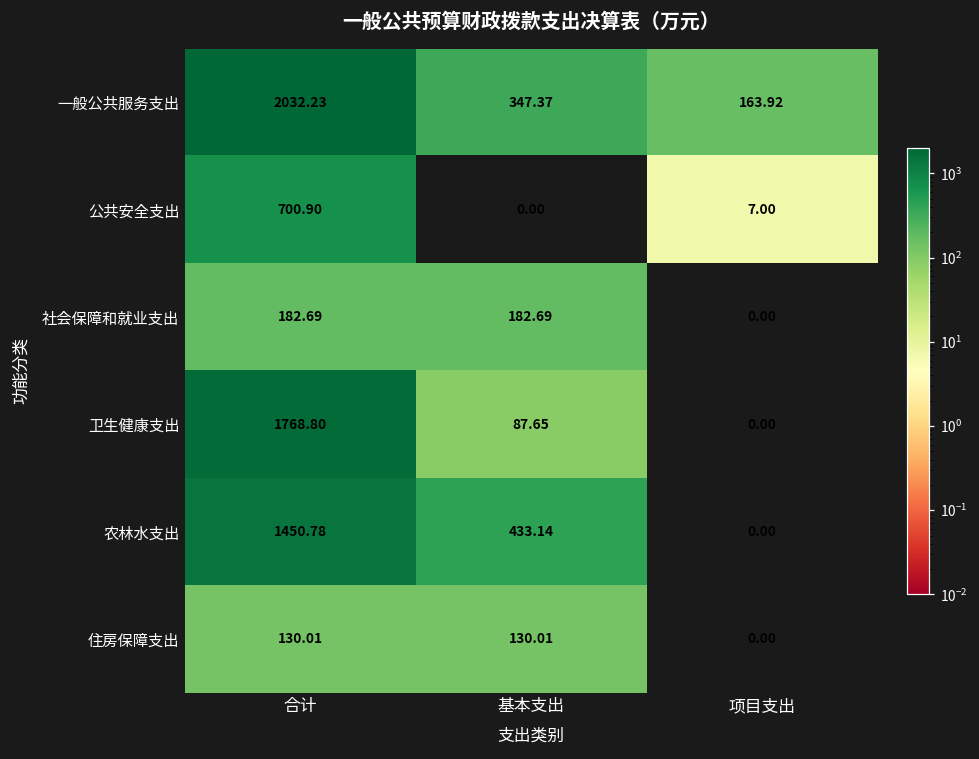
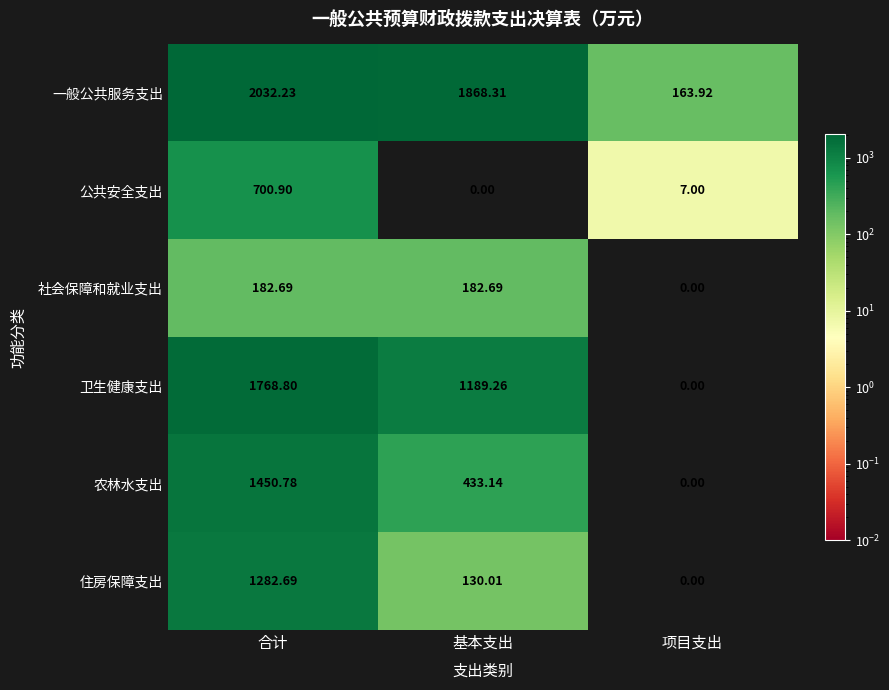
  {
    "一般公共服务支出": {
      "合计": 2032.23,
-     "基本支出": 347.37,
+     "基本支出": 1868.31,
      "项目支出": 163.92
    },
    "公共安全支出": {
      "合计": 700.90,
      "项目支出": 7.00
    },
    "社会保障和就业支出": {
      "合计": 182.69,
      "基本支出": 182.69
    },
    "卫生健康支出": {
      "合计": 1768.80,
-     "基本支出": 87.65
+     "基本支出": 1189.26
    },
    "农林水支出": {
      "合计": 1450.78,
      "基本支出": 433.14
    },
    "住房保障支出": {
-     "合计": 130.01,
+     "合计": 1282.69,
      "基本支出": 130.01
    }
  }
